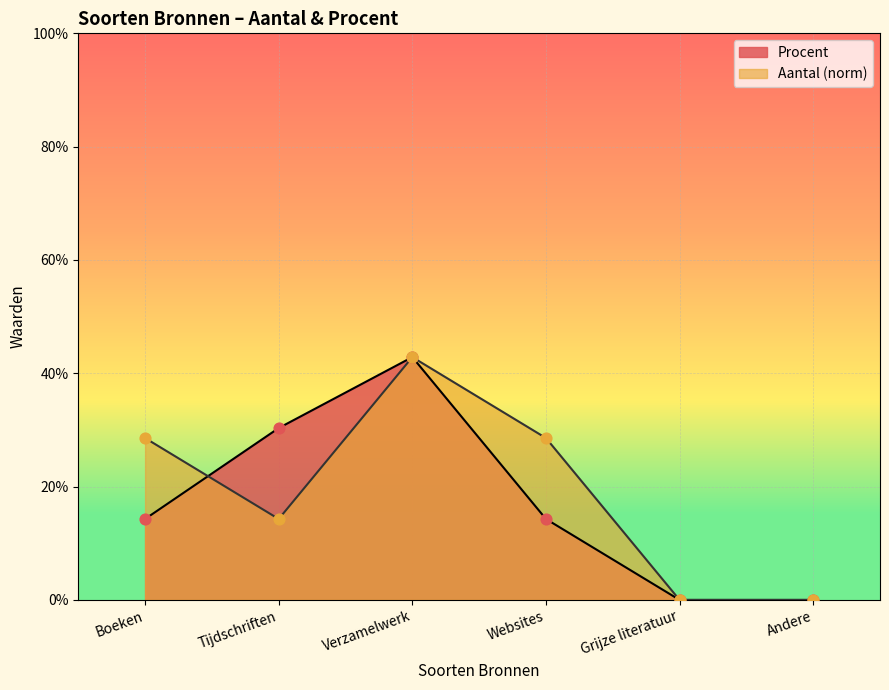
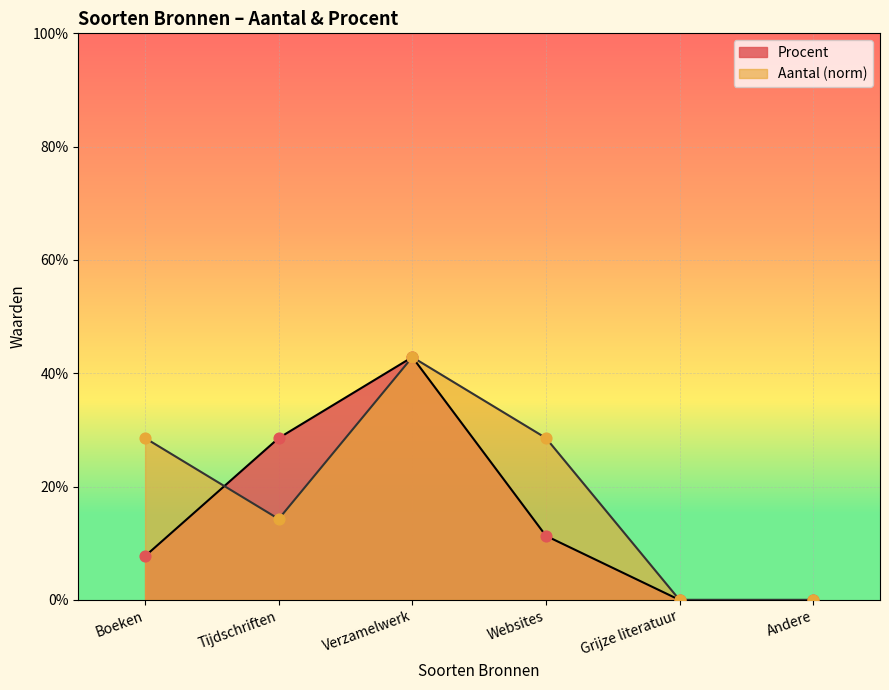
  {
    "Procent": {
-     "Boeken": "14%",
-     "Tijdschriften": "30%",
-     "Websites": "14%"
+     "Boeken": "8%",
+     "Tijdschriften": "29%",
+     "Websites": "11%"
    },
    "Aantal (norm)": {
      "Boeken": "29%",
      "Tijdschriften": "14%",
      "Websites": "29%"
    }
  }
